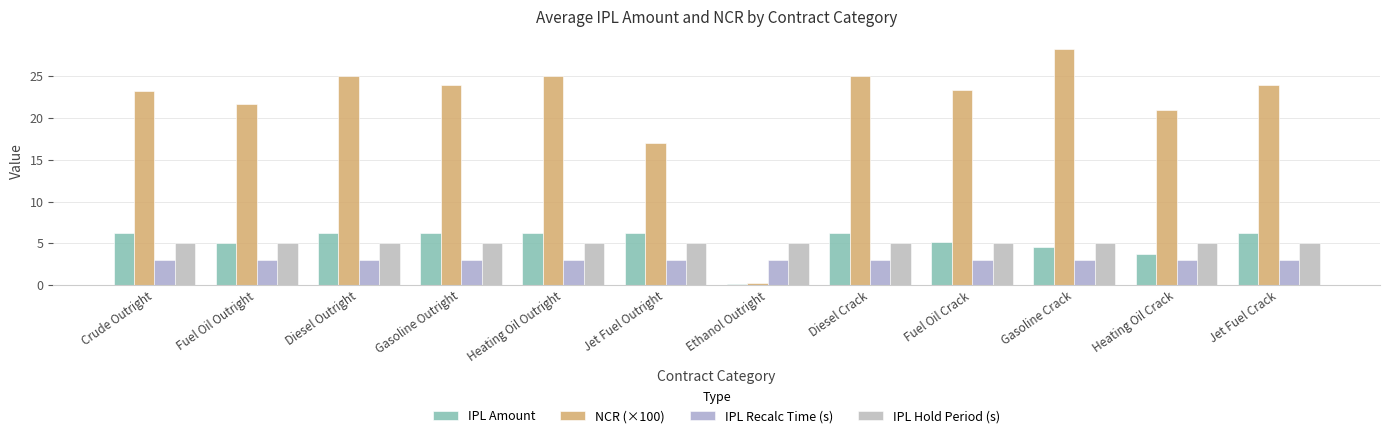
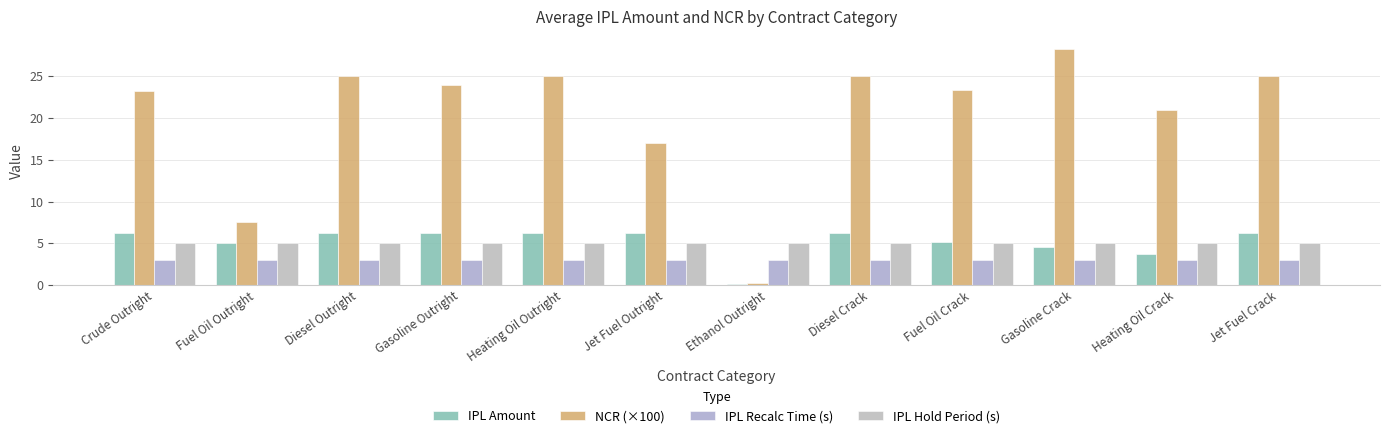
  {
    "NCR (×100)": {
      "Crude Outright": 23,
-     "Fuel Oil Outright": 22,
+     "Fuel Oil Outright": 8,
      "Diesel Outright": 25,
      "Gasoline Outright": 24,
      "Heating Oil Outright": 25,
      "Jet Fuel Outright": 17,
      "Diesel Crack": 25,
      "Fuel Oil Crack": 23,
      "Gasoline Crack": 28,
      "Heating Oil Crack": 21,
-     "Jet Fuel Crack": 24
+     "Jet Fuel Crack": 25
    }
  }
